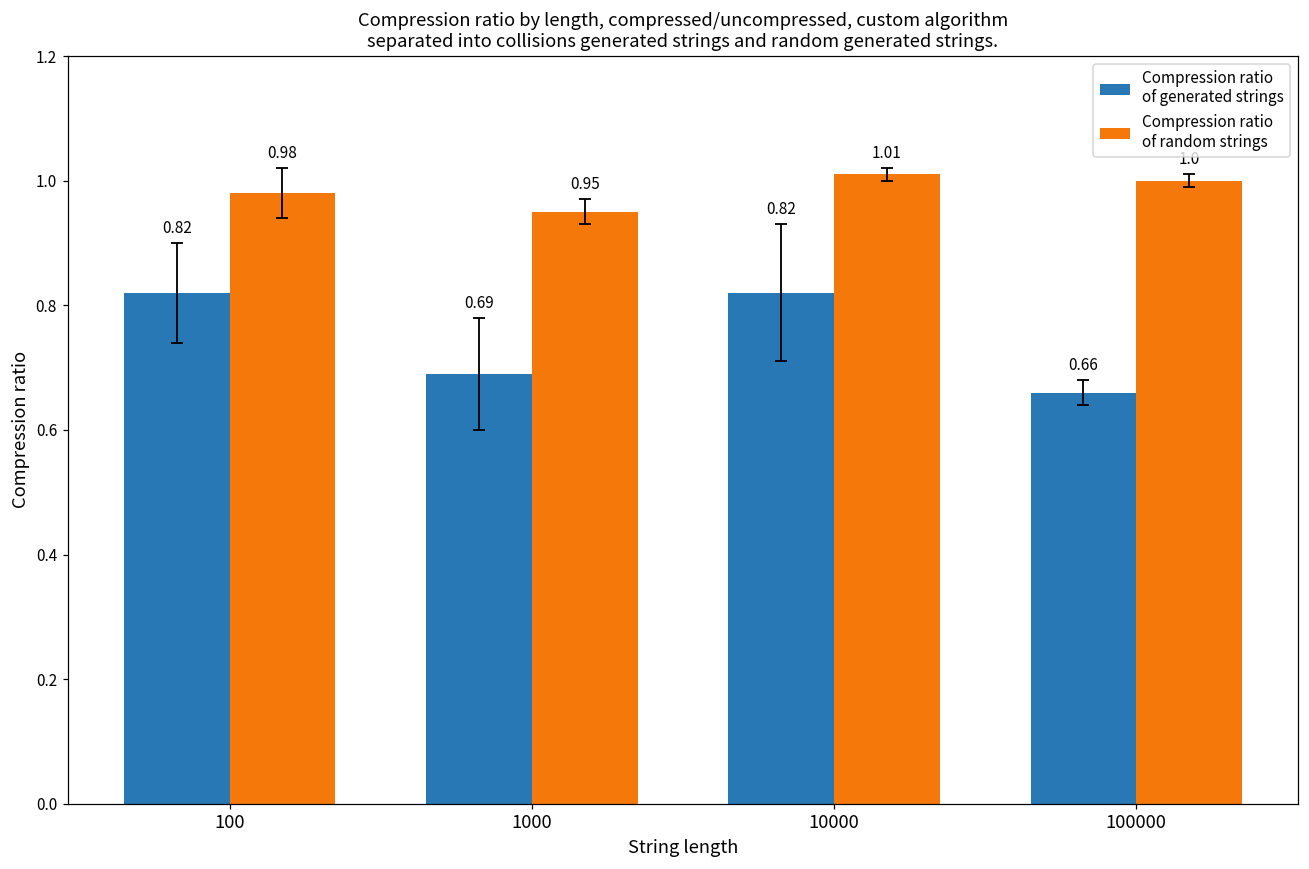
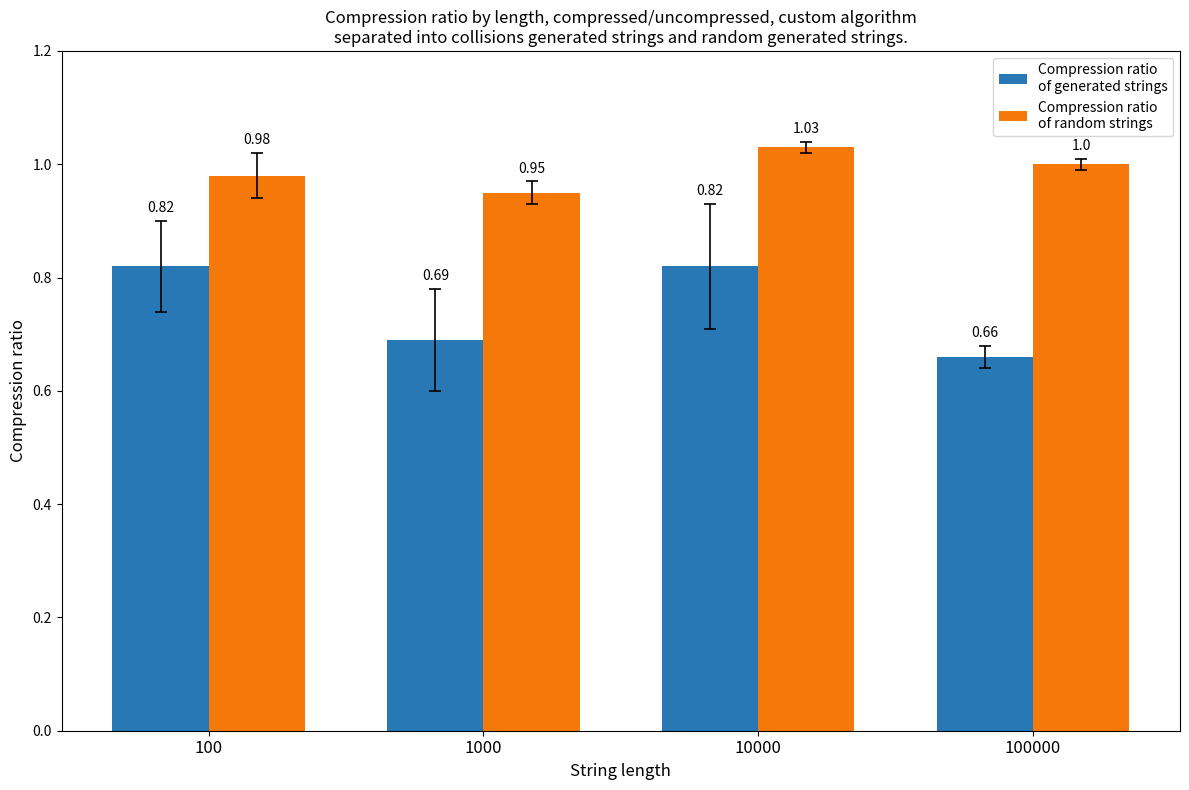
  {
    "Compression ratio of random strings": {
      "1000": 0.95,
-     "10000": 1.01
+     "10000": 1.03
    }
  }
